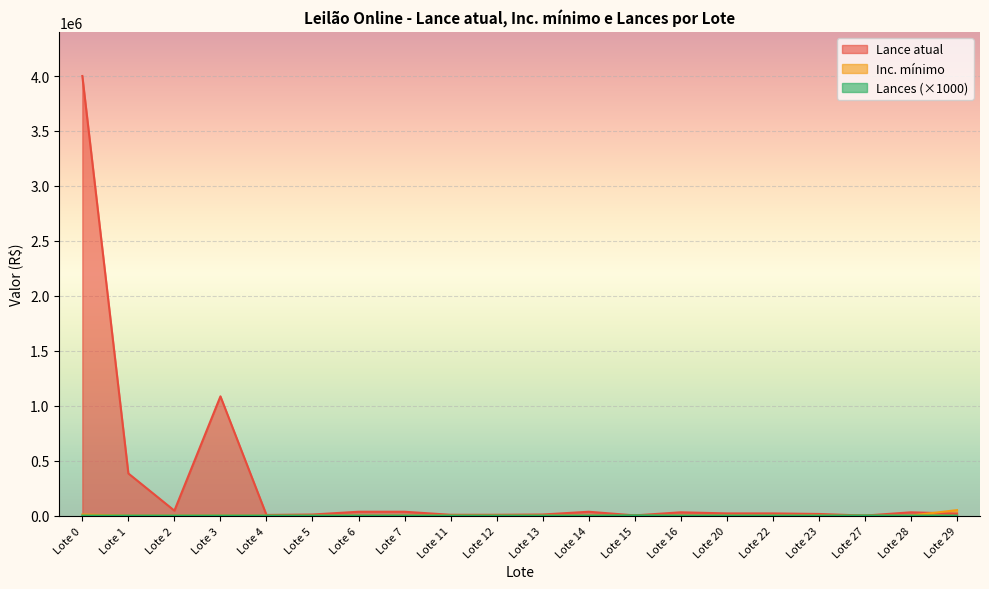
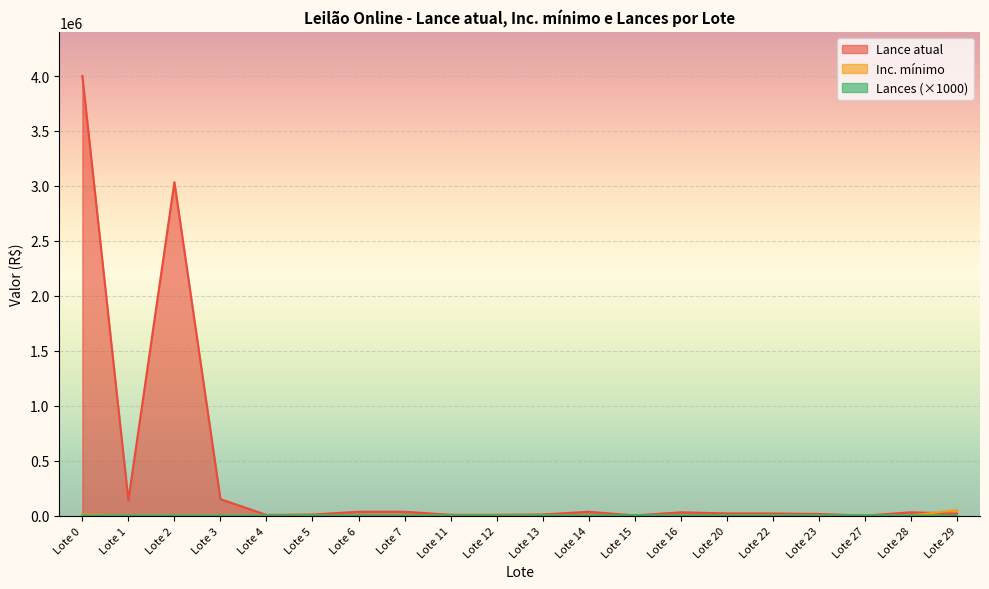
  {
    "Lance atual": {
      "Lote 0": 4000000,
-     "Lote 1": 380000,
-     "Lote 2": 50000,
-     "Lote 3": 1090000,
+     "Lote 1": 140000,
+     "Lote 2": 3030000,
+     "Lote 3": 150000,
      "Lote 6": 40000,
      "Lote 7": 40000,
      "Lote 14": 40000,
      "Lote 16": 30000,
      "Lote 28": 30000
    },
    "Inc. mínimo": {
      "Lote 29": 50000
    }
  }
